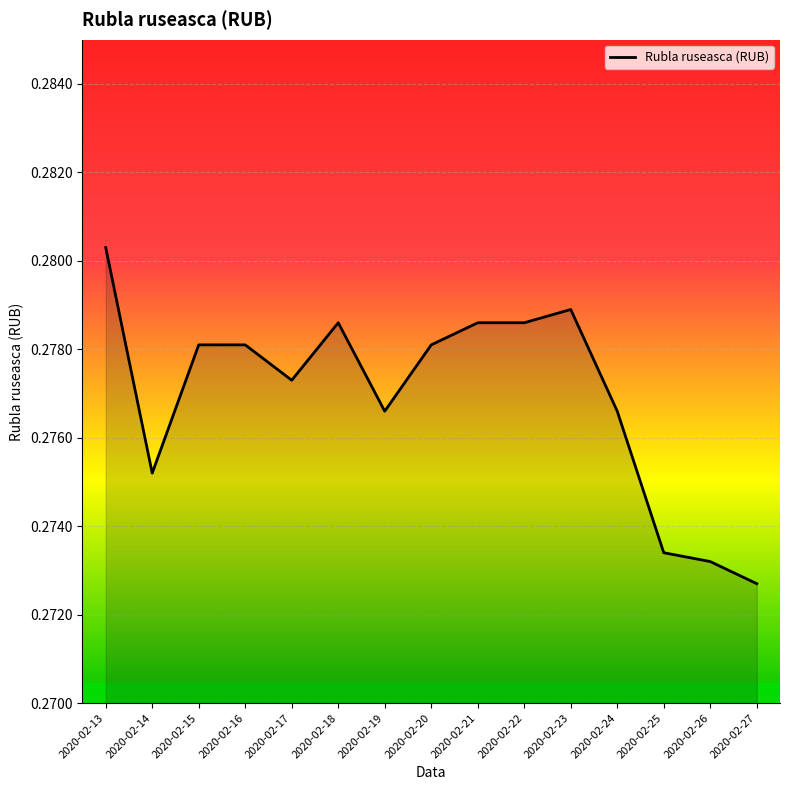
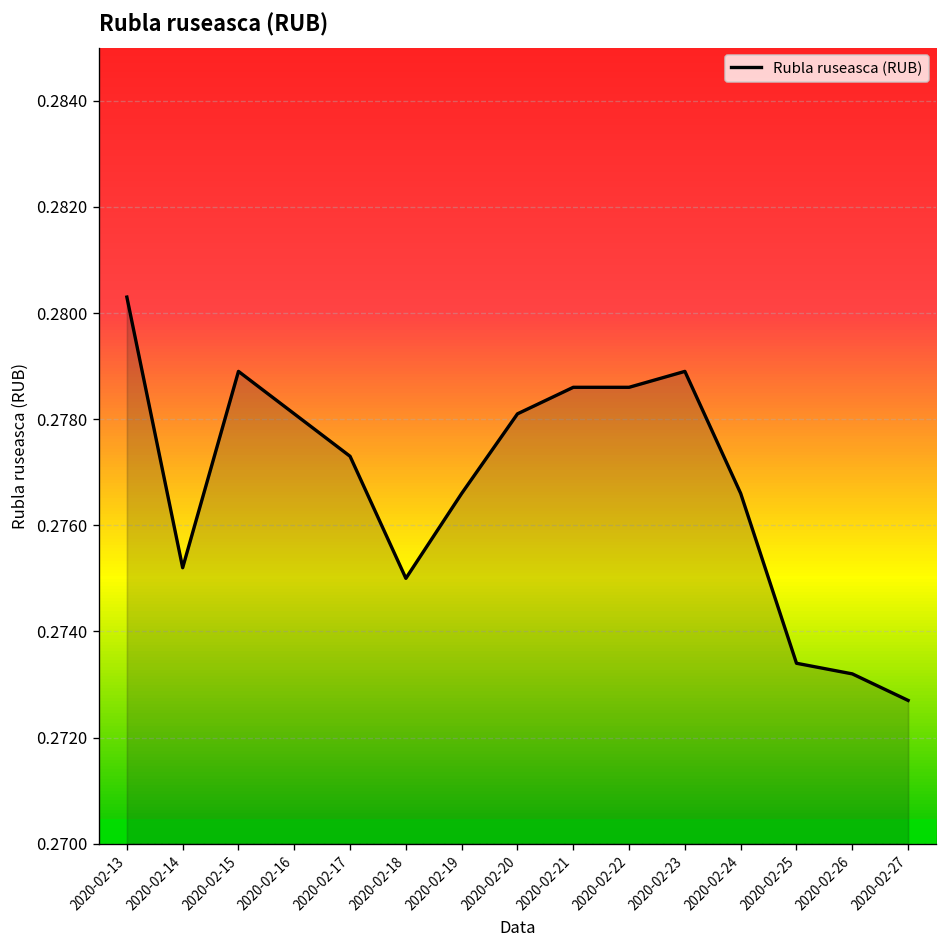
  {
    "2020-02-13": 0.2803,
    "2020-02-14": 0.2752,
-   "2020-02-15": 0.2781,
+   "2020-02-15": 0.2789,
    "2020-02-16": 0.2781,
    "2020-02-17": 0.2773,
-   "2020-02-18": 0.2786,
+   "2020-02-18": 0.2750,
    "2020-02-19": 0.2766,
    "2020-02-20": 0.2781,
    "2020-02-21": 0.2786,
    "2020-02-22": 0.2786,
    "2020-02-23": 0.2789,
    "2020-02-24": 0.2766,
    "2020-02-25": 0.2734,
    "2020-02-26": 0.2732,
    "2020-02-27": 0.2727
  }
